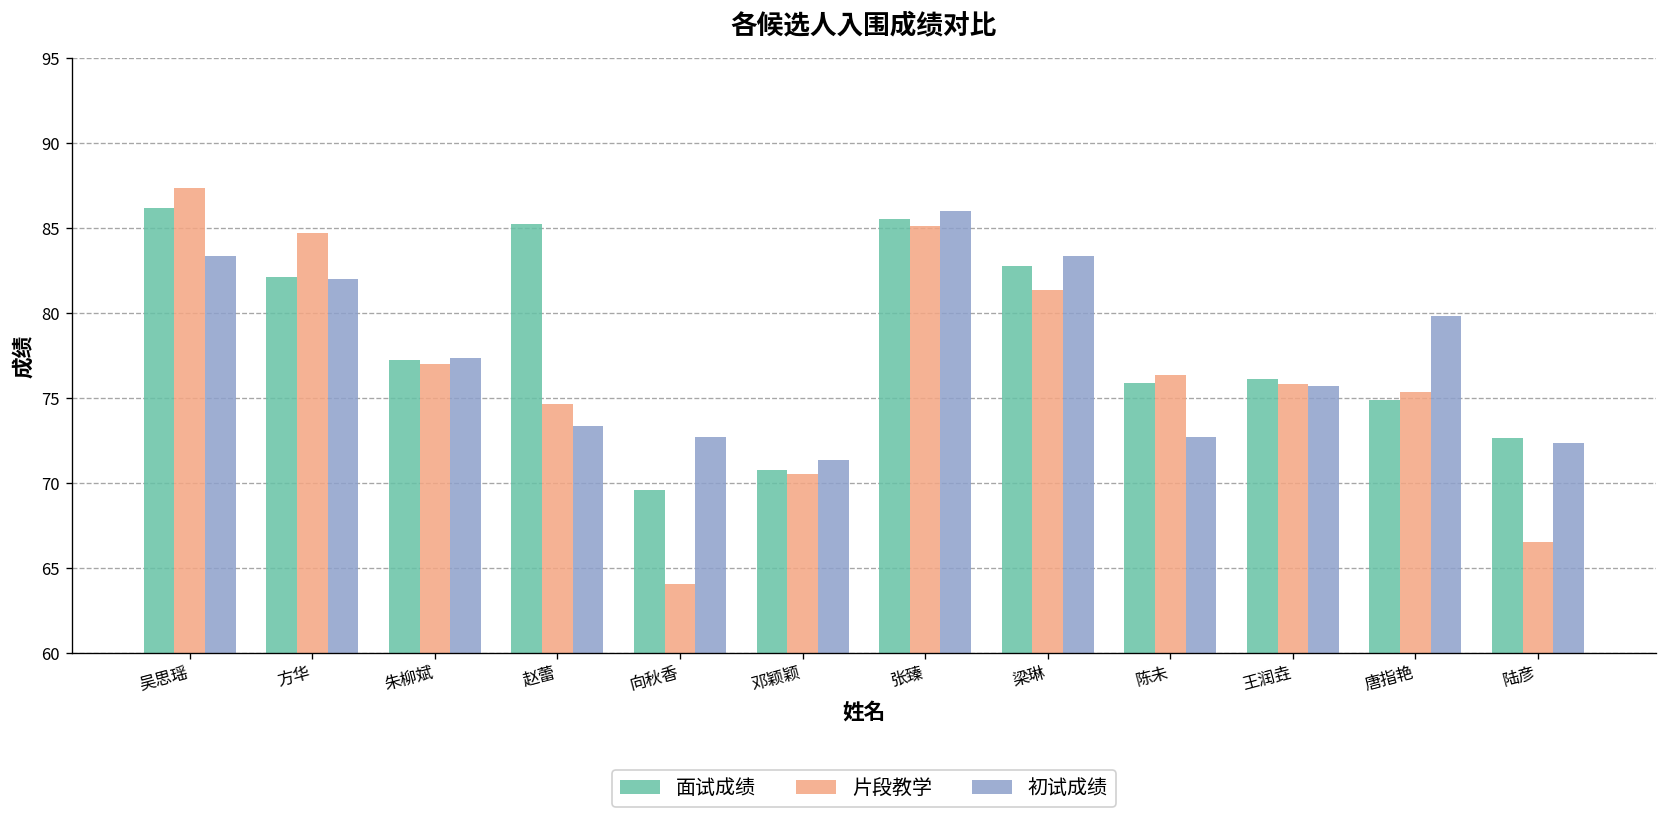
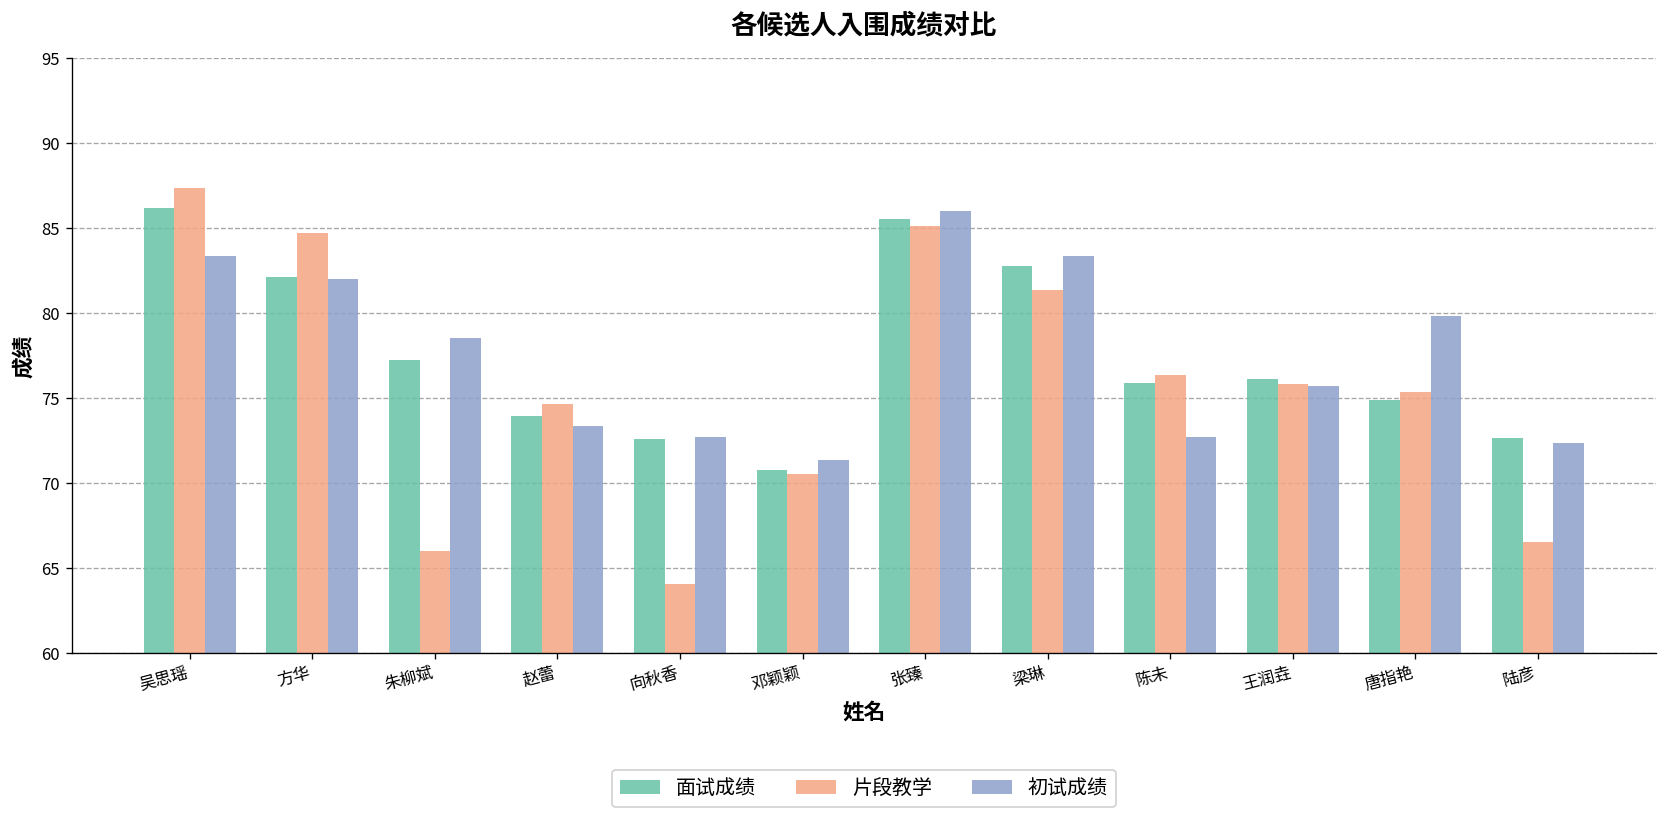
  {
    "面试成绩": {
      "吴思瑶": 86.2,
      "方华": 82.1,
      "朱柳斌": 77.2,
-     "赵蕾": 85.2,
-     "向秋香": 69.6,
+     "赵蕾": 73.9,
+     "向秋香": 72.6,
      "邓颖颖": 70.7,
      "张臻": 85.5,
      "梁琳": 82.7,
      "陈未": 75.9,
      "王润垚": 76.1,
      "唐指艳": 74.9,
      "陆彦": 72.6
    },
    "片段教学": {
      "吴思瑶": 87.3,
      "方华": 84.7,
-     "朱柳斌": 77,
+     "朱柳斌": 66,
      "赵蕾": 74.6,
      "向秋香": 64,
      "邓颖颖": 70.5,
      "张臻": 85,
      "梁琳": 81.3,
      "陈未": 76.3,
      "王润垚": 75.8,
      "唐指艳": 75.3,
      "陆彦": 66.5
    },
    "初试成绩": {
      "吴思瑶": 83.3,
      "方华": 82.0,
-     "朱柳斌": 77.3,
+     "朱柳斌": 78.5,
      "赵蕾": 73.3,
      "向秋香": 72.7,
      "邓颖颖": 71.3,
      "张臻": 86.0,
      "梁琳": 83.3,
      "陈未": 72.7,
      "王润垚": 75.7,
      "唐指艳": 79.8,
      "陆彦": 72.3
    }
  }
